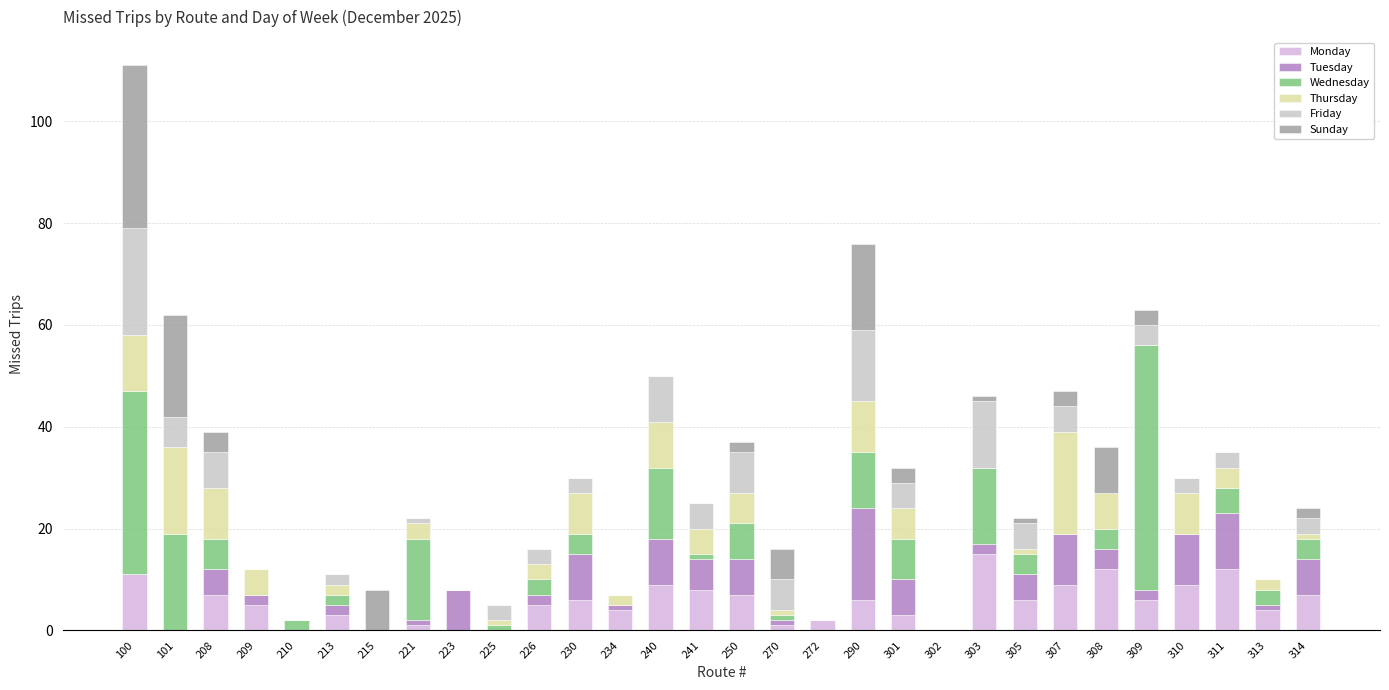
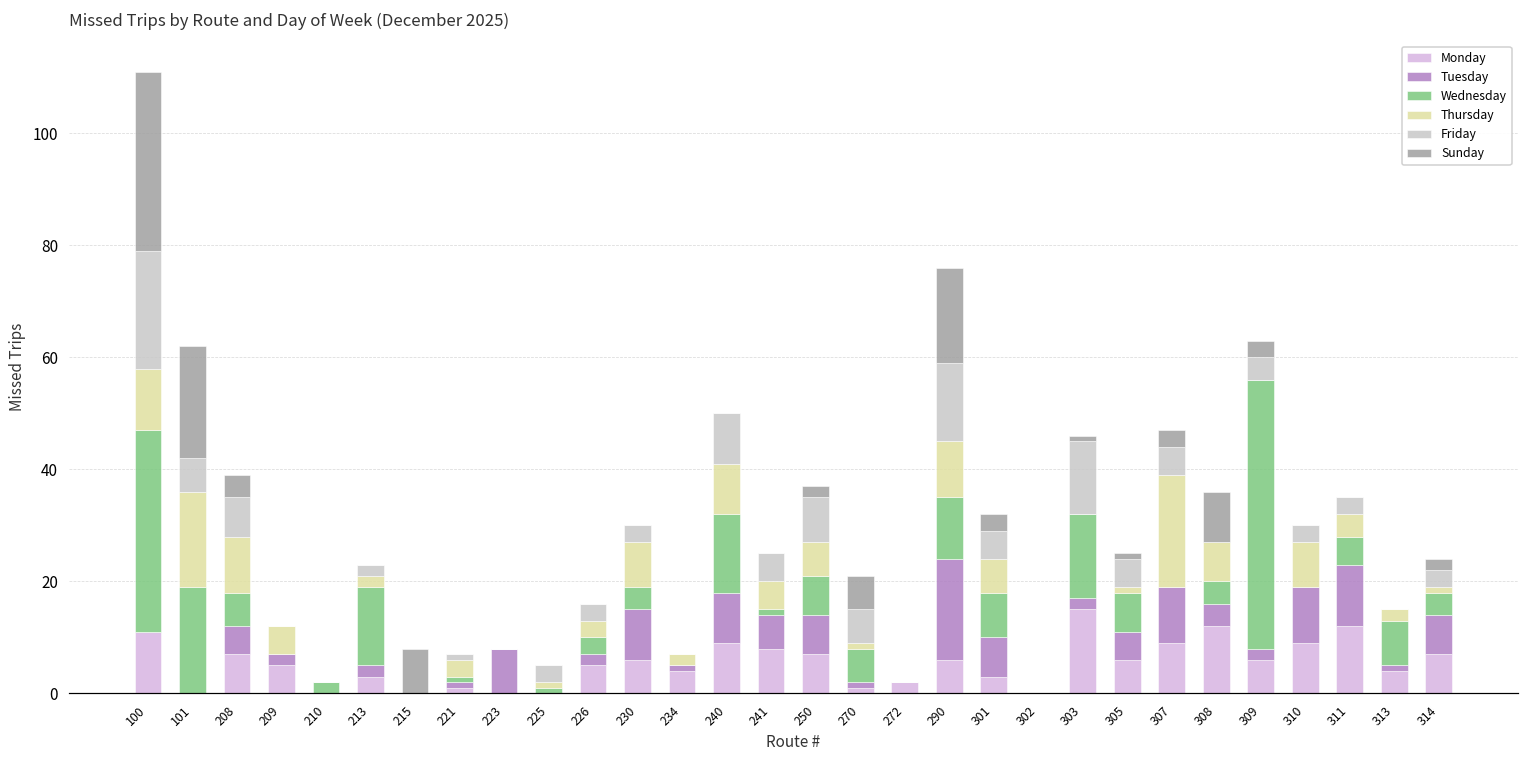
  {
    "Wednesday": {
      "100": 36,
      "101": 19,
      "208": 6,
      "209": 0,
      "210": 2,
-     "213": 2,
+     "213": 14,
      "215": 0,
-     "221": 16,
+     "221": 1,
      "223": 0,
      "225": 1,
      "226": 3,
      "230": 4,
      "234": 0,
      "240": 14,
      "241": 1,
      "250": 7,
-     "270": 1,
+     "270": 6,
      "272": 0,
      "290": 11,
      "301": 8,
      "302": 0,
      "303": 15,
-     "305": 4,
+     "305": 7,
      "307": 0,
      "308": 4,
      "309": 48,
      "310": 0,
      "311": 5,
-     "313": 3,
+     "313": 8,
      "314": 4
    }
  }
